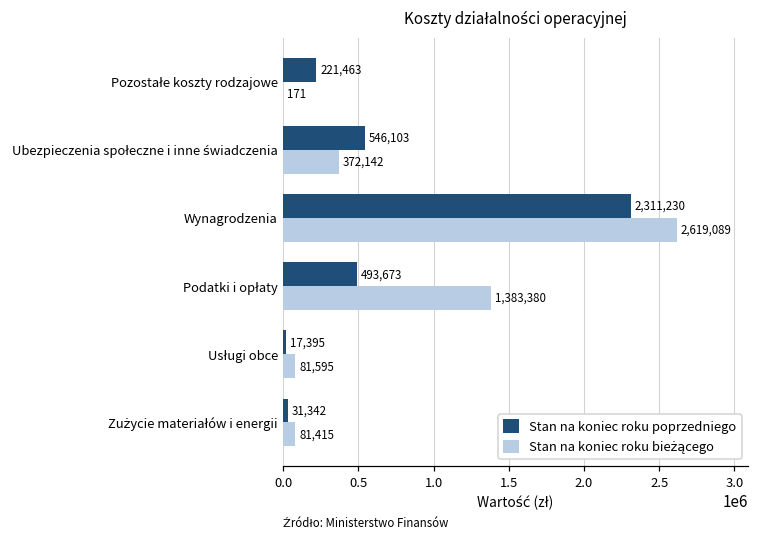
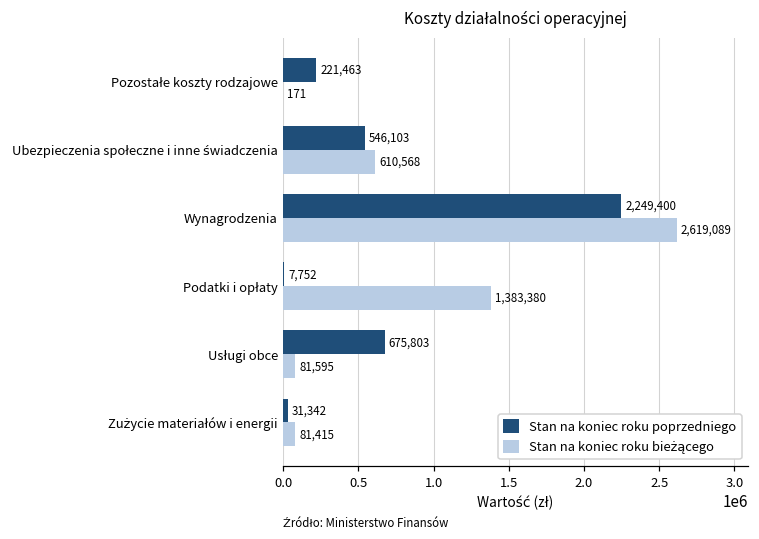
  {
    "Stan na koniec roku poprzedniego": {
      "Pozostałe koszty rodzajowe": "221,463",
      "Ubezpieczenia społeczne i inne świadczenia": "546,103",
-     "Wynagrodzenia": "2,311,230",
-     "Podatki i opłaty": "493,673",
-     "Usługi obce": "17,395",
+     "Wynagrodzenia": "2,249,400",
+     "Podatki i opłaty": "7,752",
+     "Usługi obce": "675,803",
      "Zużycie materiałów i energii": "31,342"
    },
    "Stan na koniec roku bieżącego": {
      "Pozostałe koszty rodzajowe": "171",
-     "Ubezpieczenia społeczne i inne świadczenia": "372,142",
+     "Ubezpieczenia społeczne i inne świadczenia": "610,568",
      "Wynagrodzenia": "2,619,089",
      "Podatki i opłaty": "1,383,380",
      "Usługi obce": "81,595",
      "Zużycie materiałów i energii": "81,415"
    }
  }
